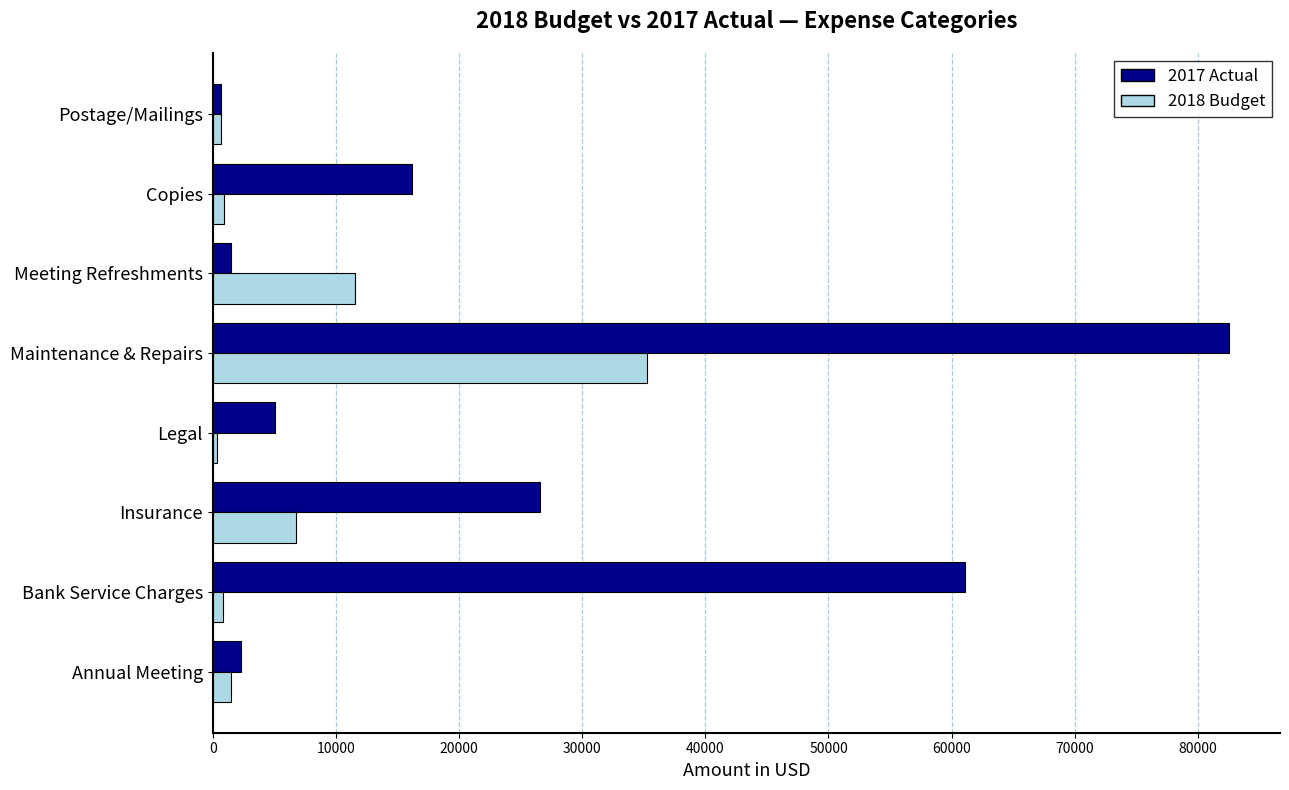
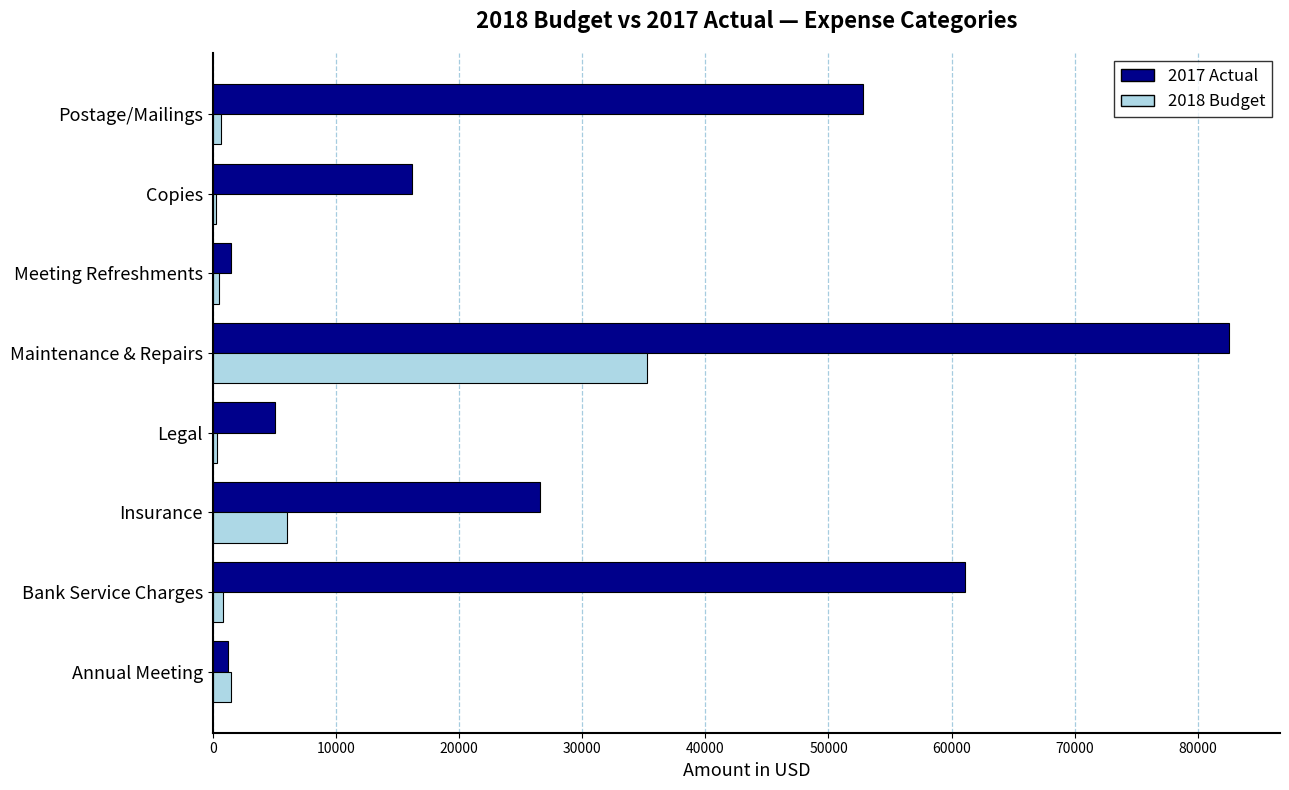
  {
    "2017 Actual": {
-     "Postage/Mailings": 600,
+     "Postage/Mailings": 52800,
      "Copies": 16200,
      "Meeting Refreshments": 1500,
      "Maintenance & Repairs": 82500,
      "Legal": 5000,
      "Insurance": 26600,
      "Bank Service Charges": 61100,
-     "Annual Meeting": 2300
+     "Annual Meeting": 1300
    },
    "2018 Budget": {
      "Postage/Mailings": 700,
-     "Copies": 900,
-     "Meeting Refreshments": 11600,
+     "Copies": 300,
+     "Meeting Refreshments": 500,
      "Maintenance & Repairs": 35300,
      "Legal": 300,
-     "Insurance": 6800,
+     "Insurance": 6000,
      "Bank Service Charges": 900,
      "Annual Meeting": 1500
    }
  }
